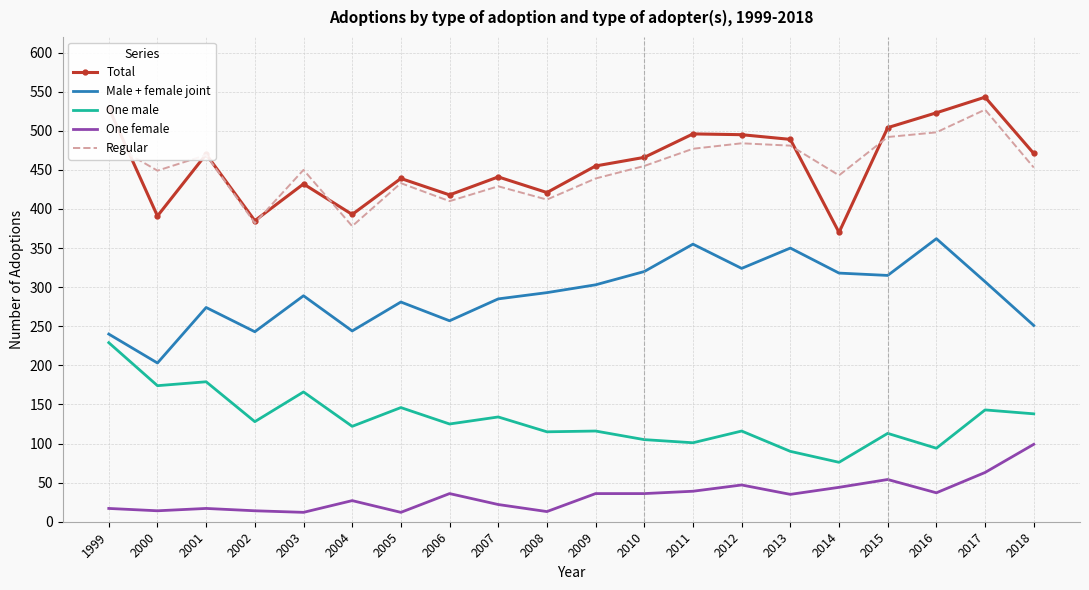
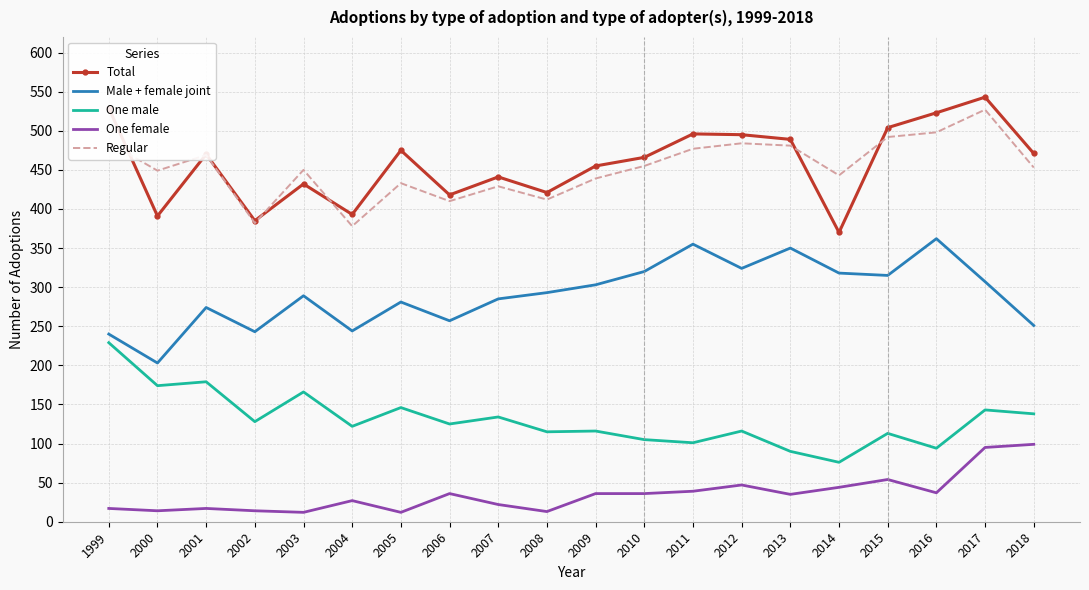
  {
    "Total": {
      "2000": 390,
      "2003": 430,
      "2004": 390,
-     "2005": 440,
+     "2005": 480,
      "2006": 420,
      "2007": 440,
      "2008": 420,
      "2009": 460,
      "2010": 470,
      "2011": 500,
      "2012": 500,
      "2013": 490,
      "2014": 370,
      "2015": 500,
      "2016": 520,
      "2017": 540,
      "2018": 470
    },
    "Male + female joint": {
      "1999": 240,
      "2000": 200,
      "2001": 270,
      "2002": 240,
      "2003": 290,
      "2004": 240,
      "2005": 280,
      "2006": 260,
      "2007": 290,
      "2008": 290,
      "2009": 300,
      "2010": 320,
      "2011": 360,
      "2012": 320,
      "2013": 350,
      "2014": 320,
      "2015": 320,
      "2016": 360,
      "2017": 310,
      "2018": 250
    },
    "One male": {
      "1999": 230,
      "2000": 170,
      "2001": 180,
      "2002": 130,
      "2003": 170,
      "2004": 120,
      "2005": 150,
      "2006": 130,
      "2007": 130,
      "2008": 120,
      "2009": 120,
      "2010": 110,
      "2011": 100,
      "2012": 120,
      "2013": 90,
      "2014": 80,
      "2015": 110,
      "2016": 90,
      "2017": 140,
      "2018": 140
    },
    "One female": {
      "1999": 20,
      "2000": 10,
      "2001": 20,
      "2002": 10,
      "2003": 10,
      "2004": 30,
      "2005": 10,
      "2006": 40,
      "2007": 20,
      "2008": 10,
      "2009": 40,
      "2010": 40,
      "2011": 40,
      "2012": 50,
      "2013": 40,
      "2014": 40,
      "2015": 50,
      "2016": 40,
-     "2017": 60,
+     "2017": 100,
      "2018": 100
    },
    "Regular": {
      "2000": 450,
      "2003": 450,
      "2004": 380,
      "2005": 430,
      "2006": 410,
      "2007": 430,
      "2008": 410,
      "2009": 440,
      "2010": 460,
      "2011": 480,
      "2012": 480,
      "2013": 480,
      "2014": 440,
      "2015": 490,
      "2016": 500,
      "2017": 530,
      "2018": 450
    }
  }
